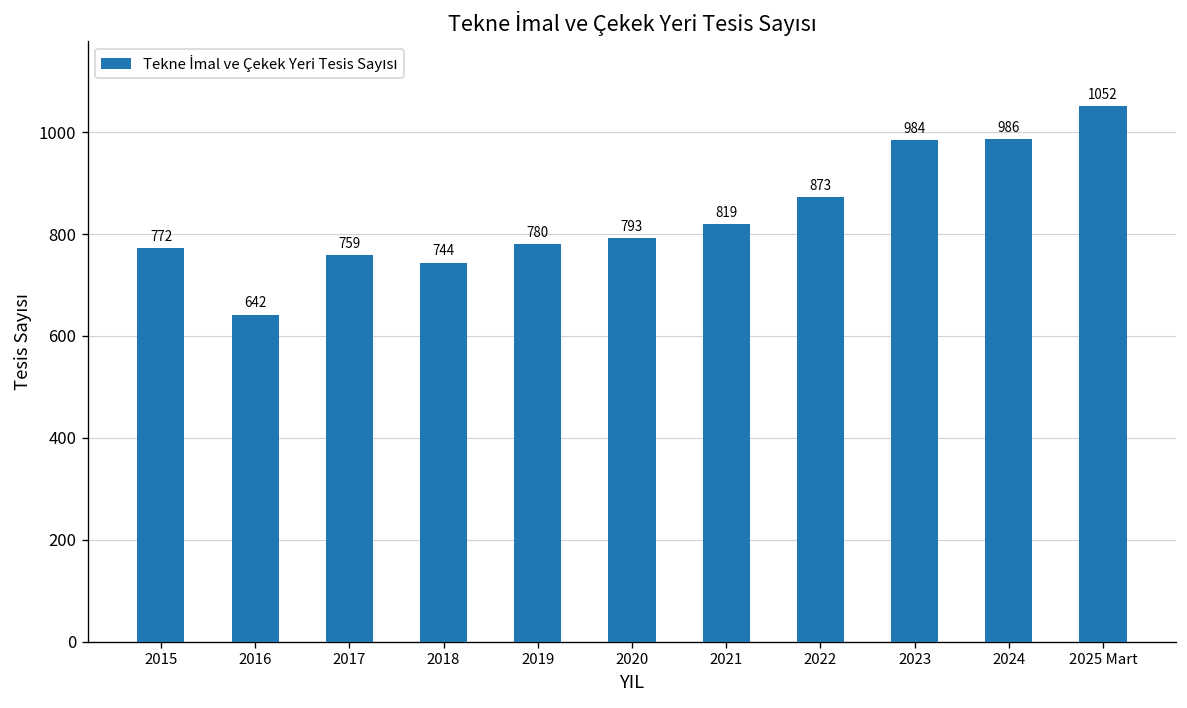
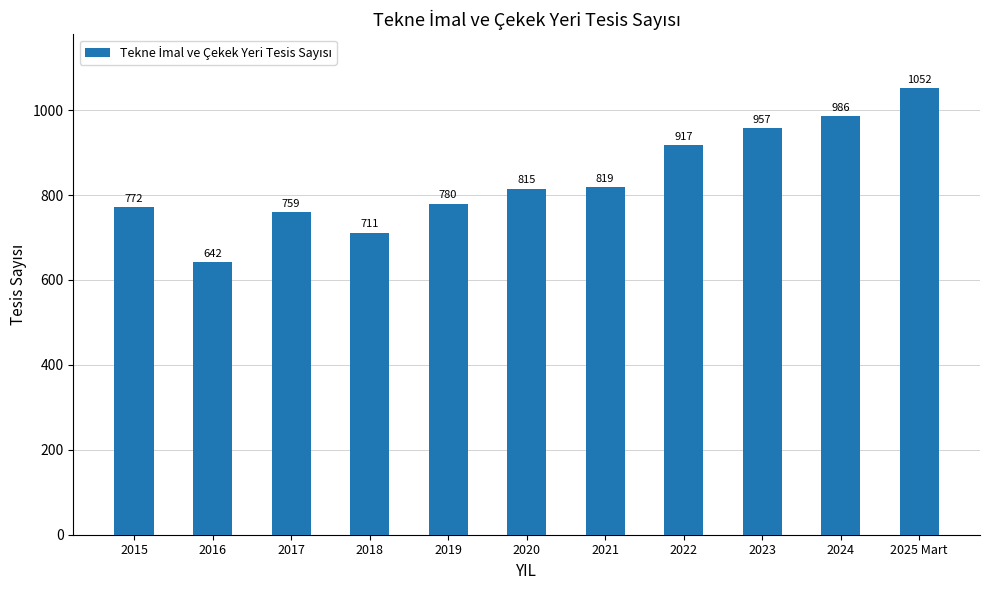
  {
    "2015": 772,
    "2016": 642,
    "2017": 759,
-   "2018": 744,
+   "2018": 711,
    "2019": 780,
-   "2020": 793,
+   "2020": 815,
    "2021": 819,
-   "2022": 873,
-   "2023": 984,
+   "2022": 917,
+   "2023": 957,
    "2024": 986,
    "2025 Mart": 1052
  }
